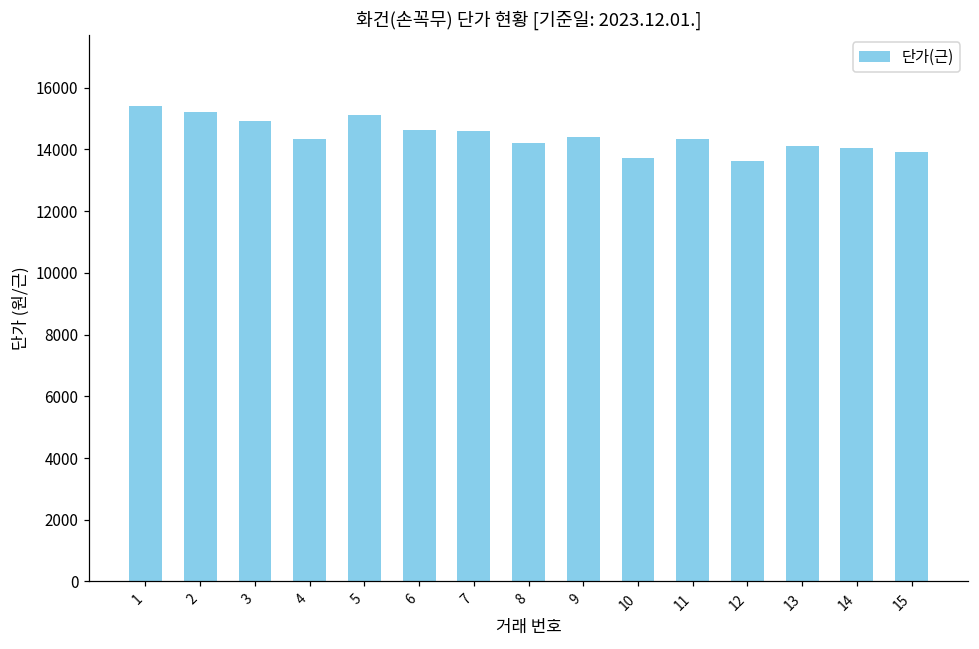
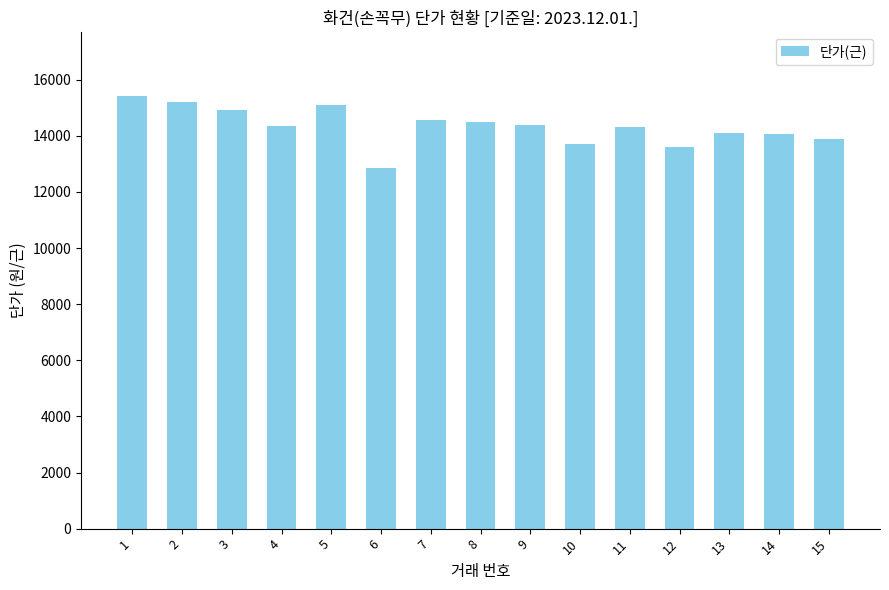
  {
    "1": 15400,
    "2": 15200,
    "3": 14900,
    "4": 14300,
    "5": 15100,
-   "6": 14600,
+   "6": 12900,
    "7": 14600,
-   "8": 14200,
+   "8": 14500,
    "9": 14400,
    "10": 13700,
    "11": 14300,
    "12": 13600,
    "13": 14100,
    "14": 14100,
    "15": 13900
  }
